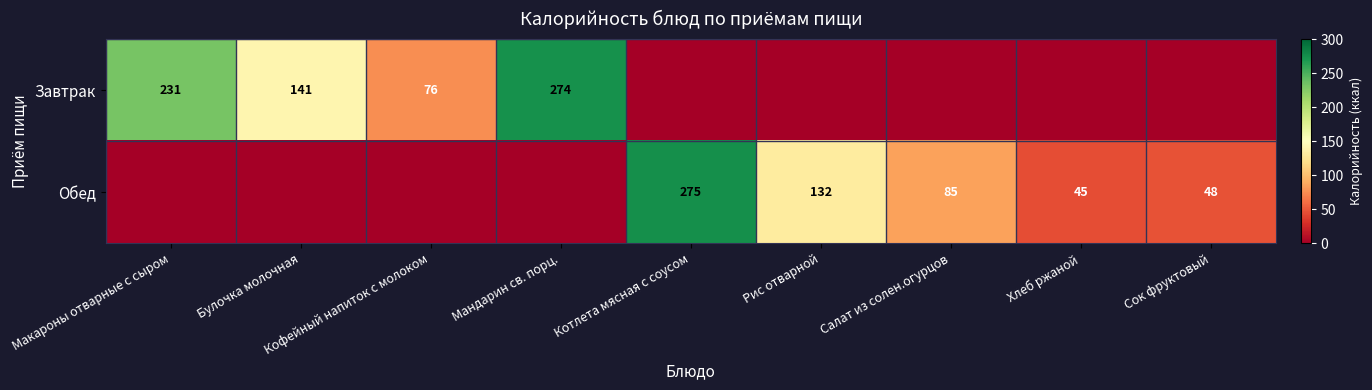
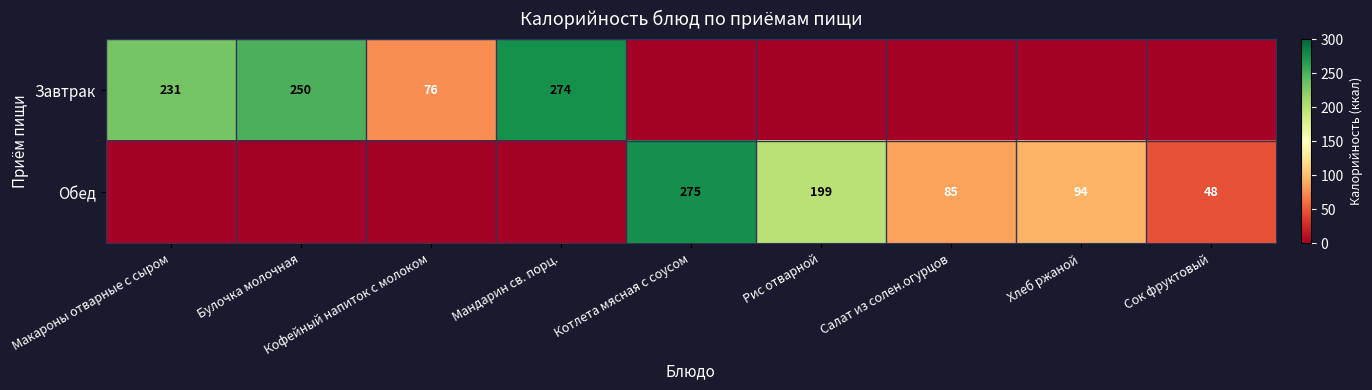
  {
    "Завтрак": {
      "Макароны отварные с сыром": 231,
-     "Булочка молочная": 141,
+     "Булочка молочная": 250,
      "Кофейный напиток с молоком": 76,
      "Мандарин св. порц.": 274
    },
    "Обед": {
      "Котлета мясная с соусом": 275,
-     "Рис отварной": 132,
+     "Рис отварной": 199,
      "Салат из солен.огурцов": 85,
-     "Хлеб ржаной": 45,
+     "Хлеб ржаной": 94,
      "Сок фруктовый": 48
    }
  }
